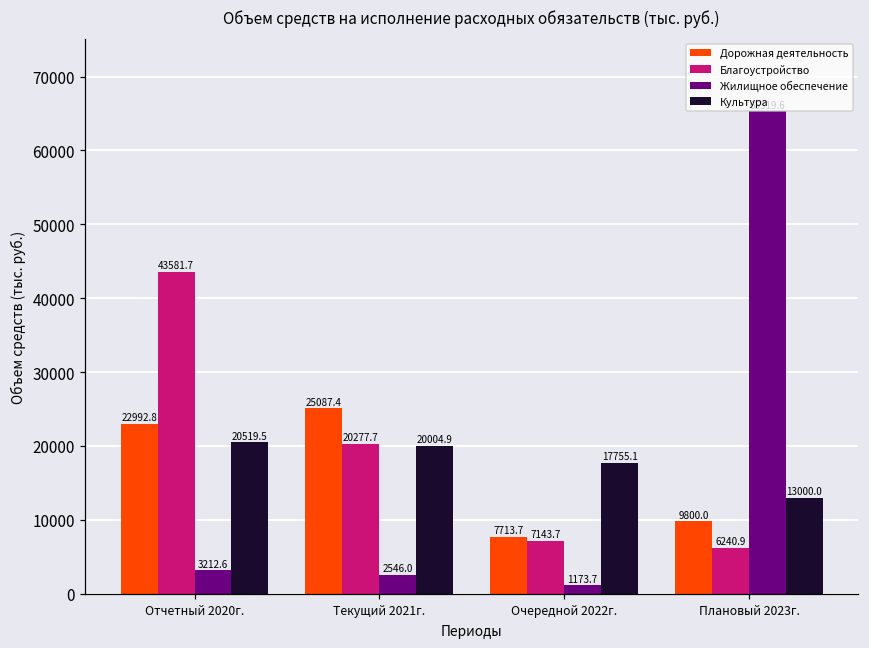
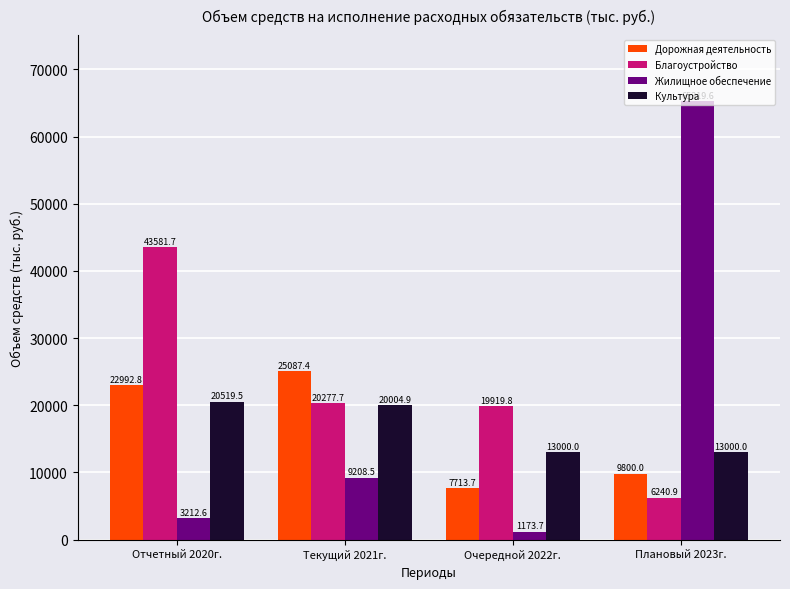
  {
    "Дорожная деятельность": {
      "Отчетный 2020г.": 22992.8,
      "Текущий 2021г.": 25087.4,
      "Очередной 2022г.": 7713.7,
      "Плановый 2023г.": 9800.0
    },
    "Благоустройство": {
      "Отчетный 2020г.": 43581.7,
      "Текущий 2021г.": 20277.7,
-     "Очередной 2022г.": 7143.7,
+     "Очередной 2022г.": 19919.8,
      "Плановый 2023г.": 6240.9
    },
    "Жилищное обеспечение": {
      "Отчетный 2020г.": 3212.6,
-     "Текущий 2021г.": 2546.0,
+     "Текущий 2021г.": 9208.5,
      "Очередной 2022г.": 1173.7
    },
    "Культура": {
      "Отчетный 2020г.": 20519.5,
      "Текущий 2021г.": 20004.9,
-     "Очередной 2022г.": 17755.1,
+     "Очередной 2022г.": 13000.0,
      "Плановый 2023г.": 13000.0
    }
  }
